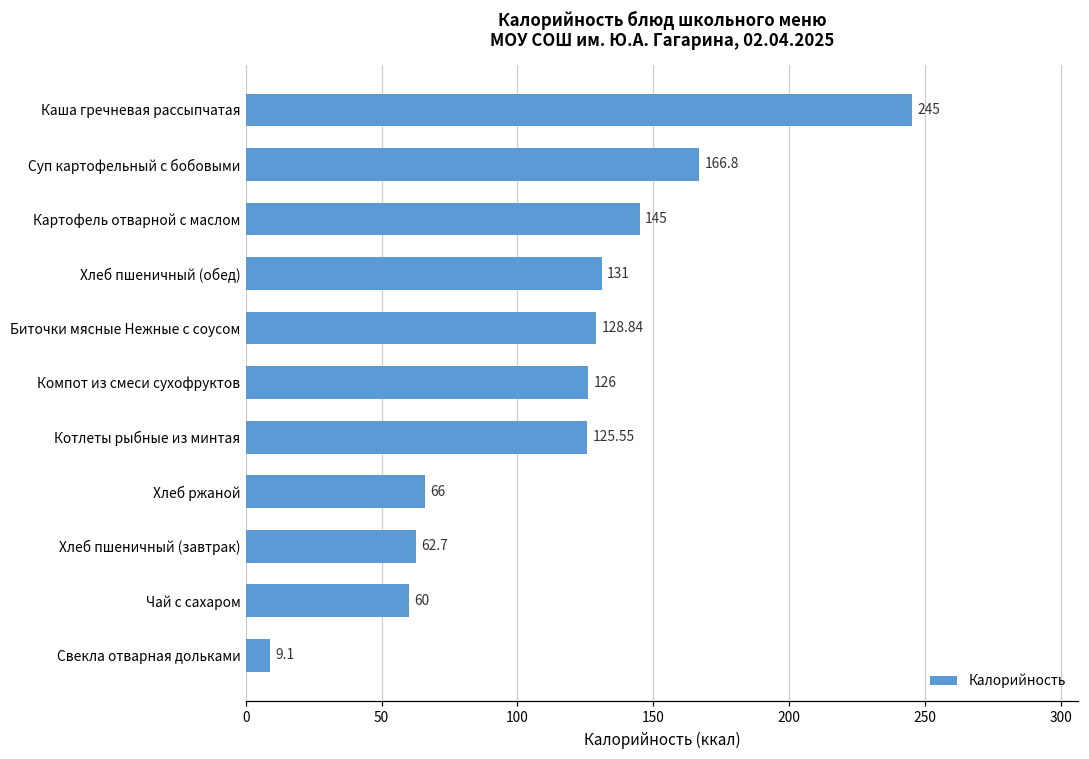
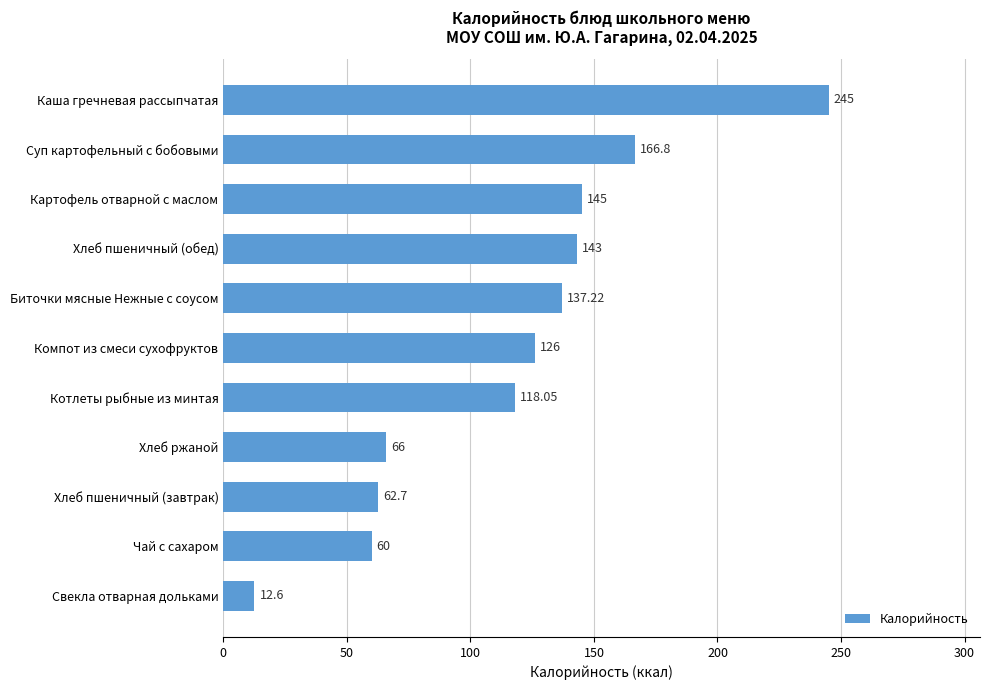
  {
    "Каша гречневая рассыпчатая": 245,
    "Суп картофельный с бобовыми": 166.8,
    "Картофель отварной с маслом": 145,
-   "Хлеб пшеничный (обед)": 131,
-   "Биточки мясные Нежные с соусом": 128.84,
+   "Хлеб пшеничный (обед)": 143,
+   "Биточки мясные Нежные с соусом": 137.22,
    "Компот из смеси сухофруктов": 126,
-   "Котлеты рыбные из минтая": 125.55,
+   "Котлеты рыбные из минтая": 118.05,
    "Хлеб ржаной": 66,
    "Хлеб пшеничный (завтрак)": 62.7,
    "Чай с сахаром": 60,
-   "Свекла отварная дольками": 9.1
+   "Свекла отварная дольками": 12.6
  }
